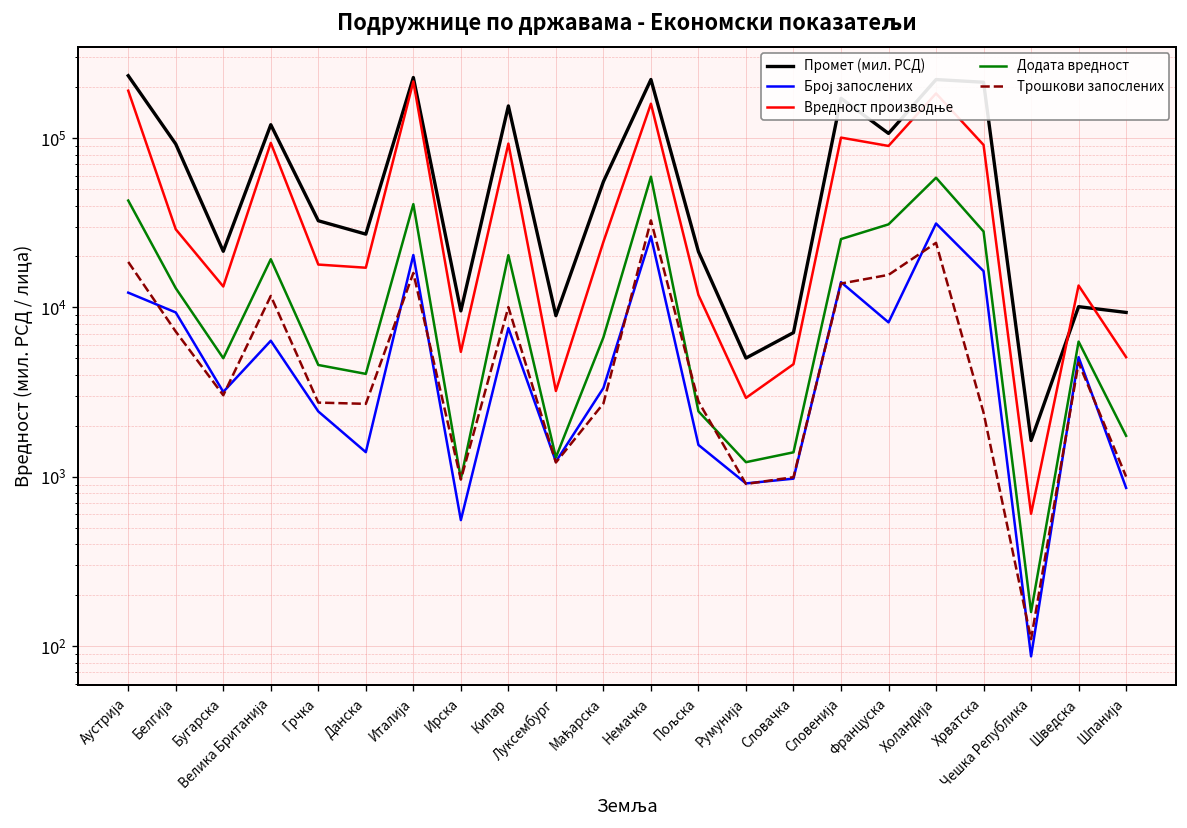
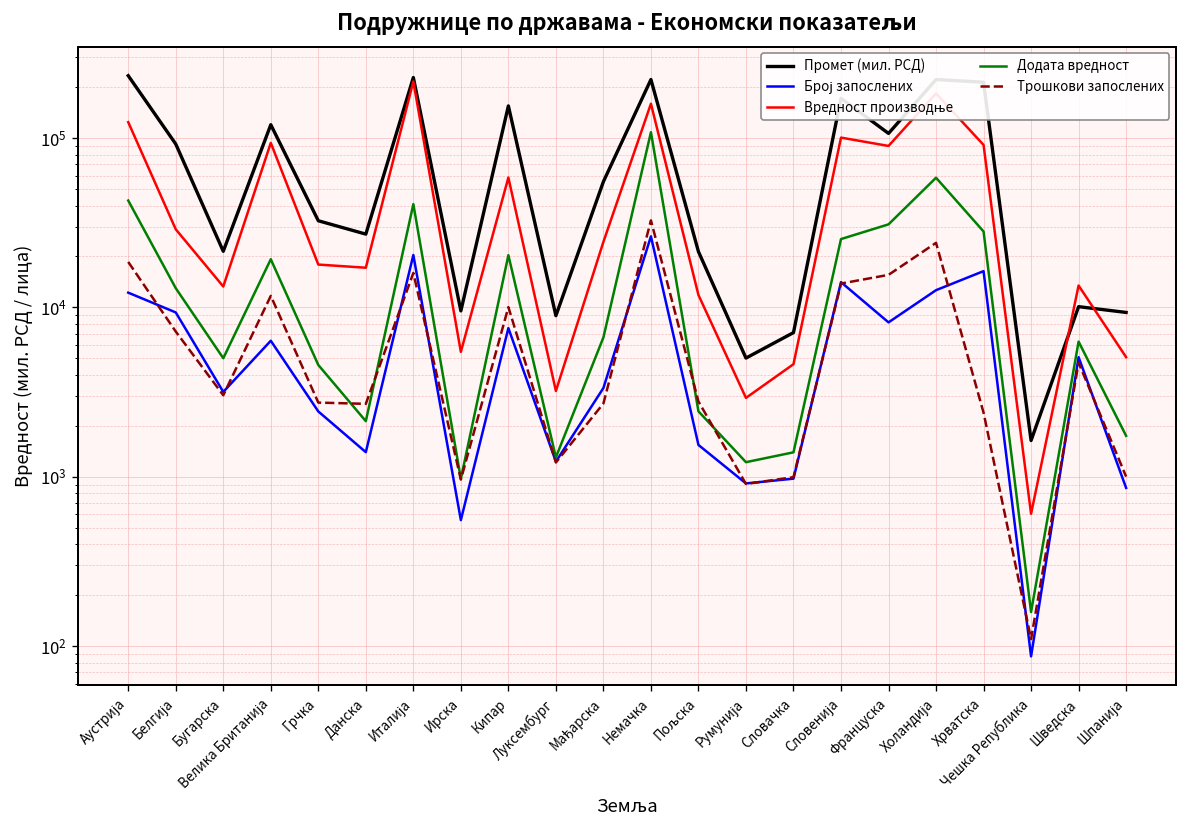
  {
    "Промет (мил. РСД)": {
      "Аустрија": 230000,
      "Белгија": 90000,
      "Бугарска": 21000,
      "Велика Британија": 120000,
      "Грчка": 33000,
      "Данска": 27000,
      "Италија": 230000,
      "Ирска": 10000,
      "Кипар": 150000,
      "Луксембург": 9000,
      "Мађарска": 55000,
      "Немачка": 220000,
      "Пољска": 21000,
      "Румунија": 5000,
      "Словачка": 7000,
      "Француска": 110000,
      "Чешка Република": 1600,
      "Шведска": 10000,
      "Шпанија": 9000
    },
    "Број запослених": {
      "Аустрија": 12000,
      "Белгија": 9000,
      "Бугарска": 3200,
      "Велика Британија": 6000,
      "Грчка": 2400,
      "Данска": 1400,
      "Италија": 20000,
      "Ирска": 560,
      "Кипар": 8000,
      "Мађарска": 3300,
      "Немачка": 26000,
      "Пољска": 1500,
      "Француска": 8000,
-     "Холандија": 31000,
+     "Холандија": 13000,
      "Хрватска": 16000,
      "Чешка Република": 90,
      "Шведска": 5100,
      "Шпанија": 900
    },
    "Вредност производње": {
-     "Аустрија": 190000,
+     "Аустрија": 120000,
      "Белгија": 29000,
      "Бугарска": 13000,
      "Велика Британија": 90000,
      "Грчка": 18000,
      "Данска": 17000,
      "Италија": 220000,
      "Ирска": 5500,
-     "Кипар": 90000,
+     "Кипар": 58000,
      "Луксембург": 3200,
      "Мађарска": 24000,
      "Немачка": 160000,
      "Пољска": 12000,
      "Румунија": 2900,
      "Словачка": 4600,
      "Словенија": 100000,
      "Француска": 90000,
      "Хрватска": 90000,
      "Чешка Република": 610,
      "Шведска": 13000,
      "Шпанија": 5100
    },
    "Додата вредност": {
      "Аустрија": 43000,
      "Белгија": 13000,
      "Бугарска": 5000,
      "Велика Британија": 19000,
      "Грчка": 4600,
-     "Данска": 4100,
+     "Данска": 2100,
      "Италија": 41000,
      "Кипар": 20000,
      "Луксембург": 1300,
      "Мађарска": 7000,
-     "Немачка": 59000,
+     "Немачка": 110000,
      "Пољска": 2400,
      "Румунија": 1200,
      "Словачка": 1400,
      "Словенија": 25000,
      "Француска": 31000,
      "Холандија": 58000,
      "Хрватска": 28000,
      "Чешка Република": 160,
      "Шведска": 6000,
      "Шпанија": 1700
    },
    "Трошкови запослених": {
      "Аустрија": 19000,
      "Белгија": 7000,
      "Бугарска": 3000,
      "Велика Британија": 12000,
      "Грчка": 2700,
      "Данска": 2700,
      "Италија": 16000,
      "Кипар": 10000,
      "Мађарска": 2700,
      "Немачка": 33000,
      "Пољска": 2800,
      "Француска": 16000,
      "Холандија": 24000,
      "Хрватска": 2400,
      "Чешка Република": 110,
      "Шведска": 4700,
      "Шпанија": 1000
    }
  }
